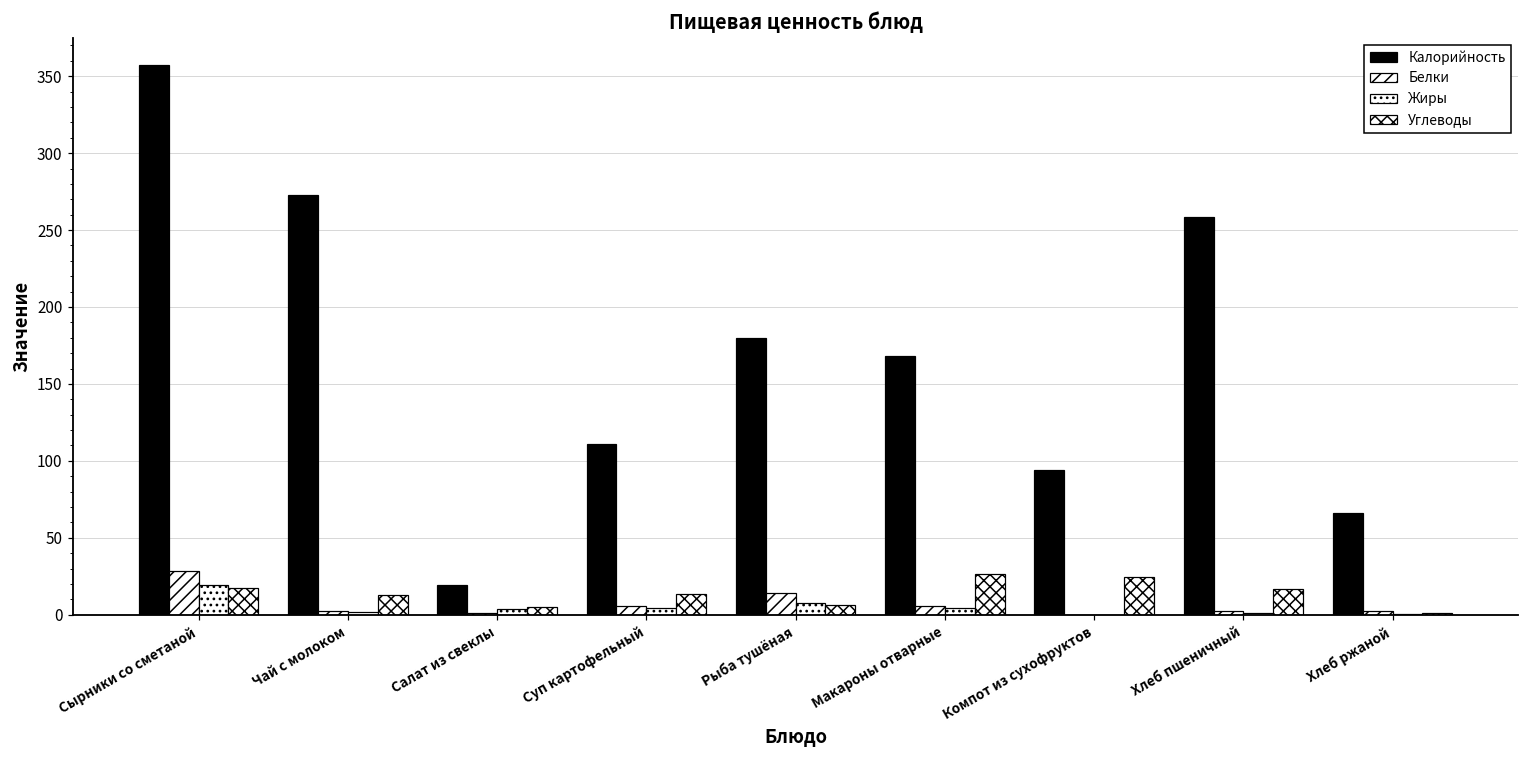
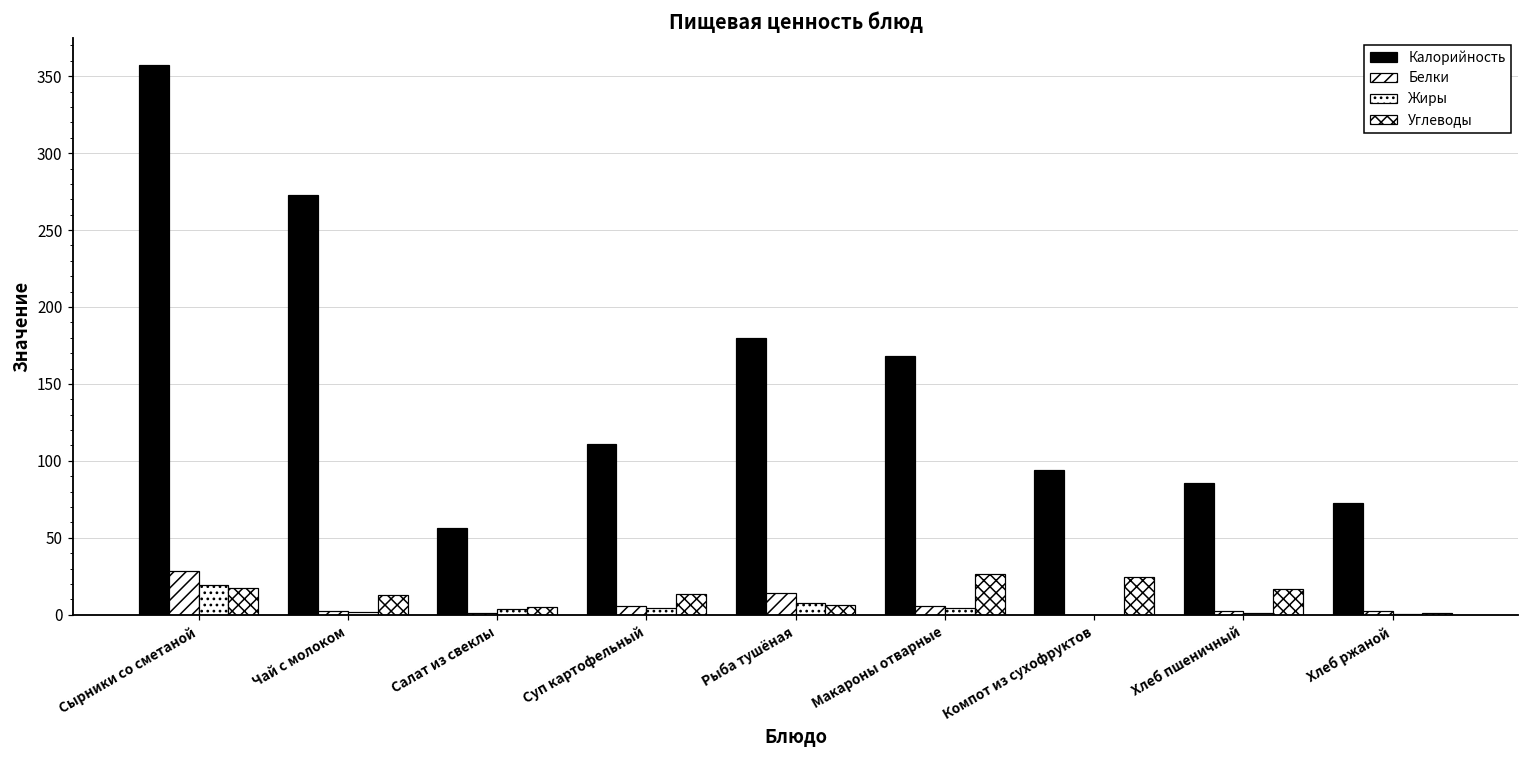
  {
    "Калорийность": {
      "Сырники со сметаной": 357,
      "Чай с молоком": 273,
-     "Салат из свеклы": 19,
+     "Салат из свеклы": 56,
      "Суп картофельный": 111,
      "Рыба тушёная": 180,
      "Макароны отварные": 168,
      "Компот из сухофруктов": 94,
-     "Хлеб пшеничный": 259,
-     "Хлеб ржаной": 66
+     "Хлеб пшеничный": 86,
+     "Хлеб ржаной": 72
    }
  }
